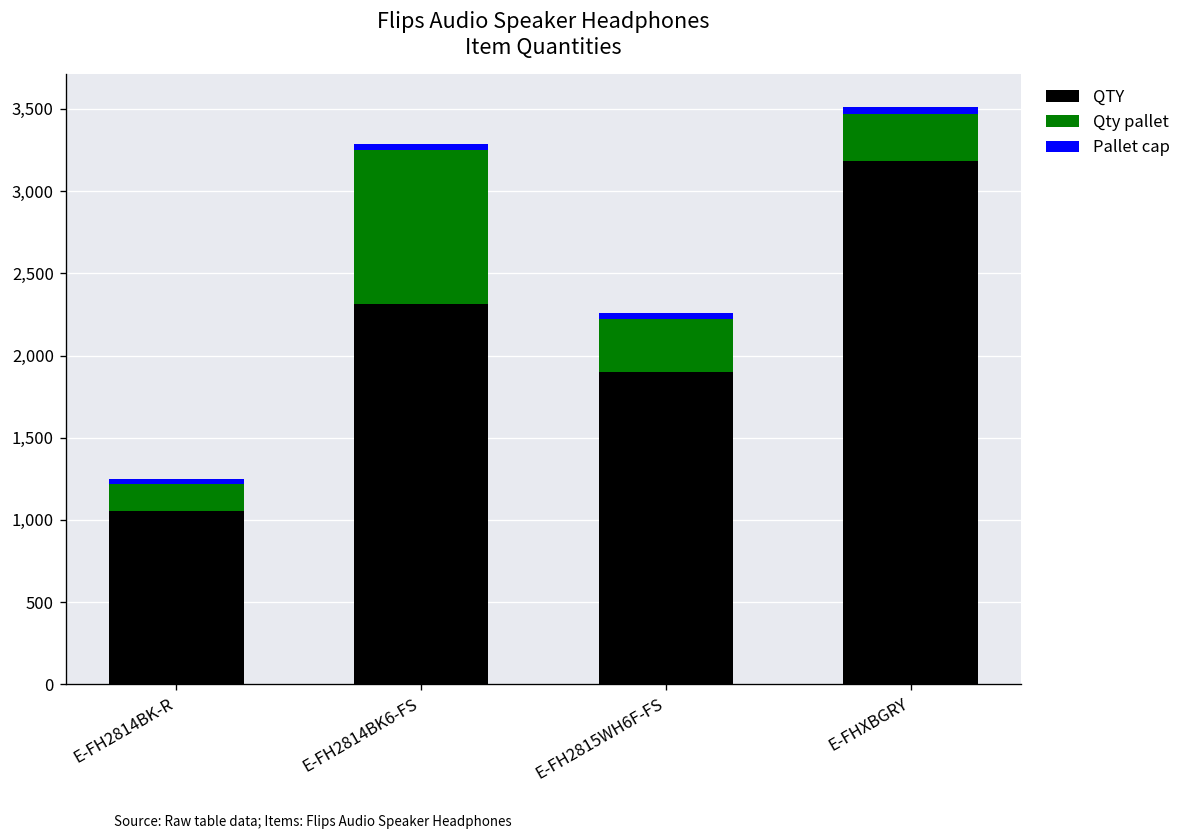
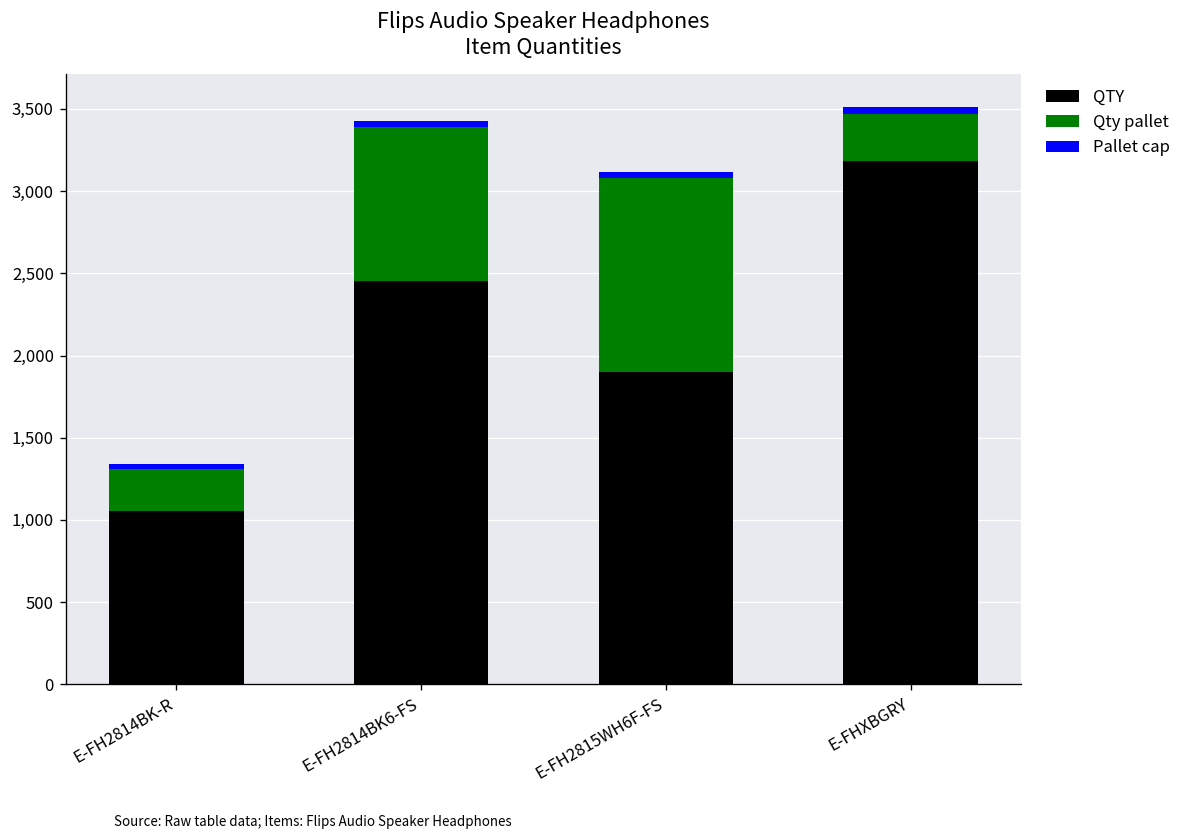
  {
    "QTY": {
      "E-FH2814BK-R": "1,060",
-     "E-FH2814BK6-FS": "2,310",
+     "E-FH2814BK6-FS": "2,450",
      "E-FH2815WH6F-FS": "1,900",
      "E-FHXBGRY": "3,180"
    },
    "Qty pallet": {
-     "E-FH2814BK-R": "160",
+     "E-FH2814BK-R": "250",
      "E-FH2814BK6-FS": "940",
-     "E-FH2815WH6F-FS": "320",
+     "E-FH2815WH6F-FS": "1,190",
      "E-FHXBGRY": "290"
    },
    "Pallet cap": {
      "E-FH2814BK-R": "30",
      "E-FH2814BK6-FS": "40",
      "E-FH2815WH6F-FS": "40",
      "E-FHXBGRY": "50"
    }
  }
